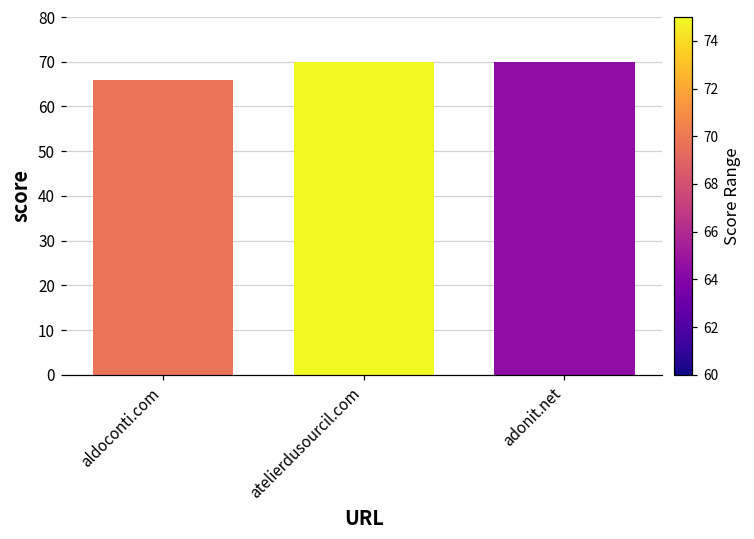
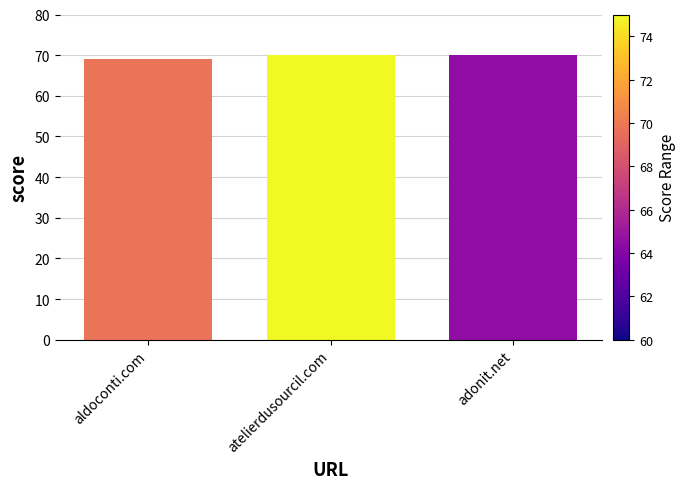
  {
-   "aldoconti.com": 66,
+   "aldoconti.com": 69,
    "atelierdusourcil.com": 70,
    "adonit.net": 70
  }
